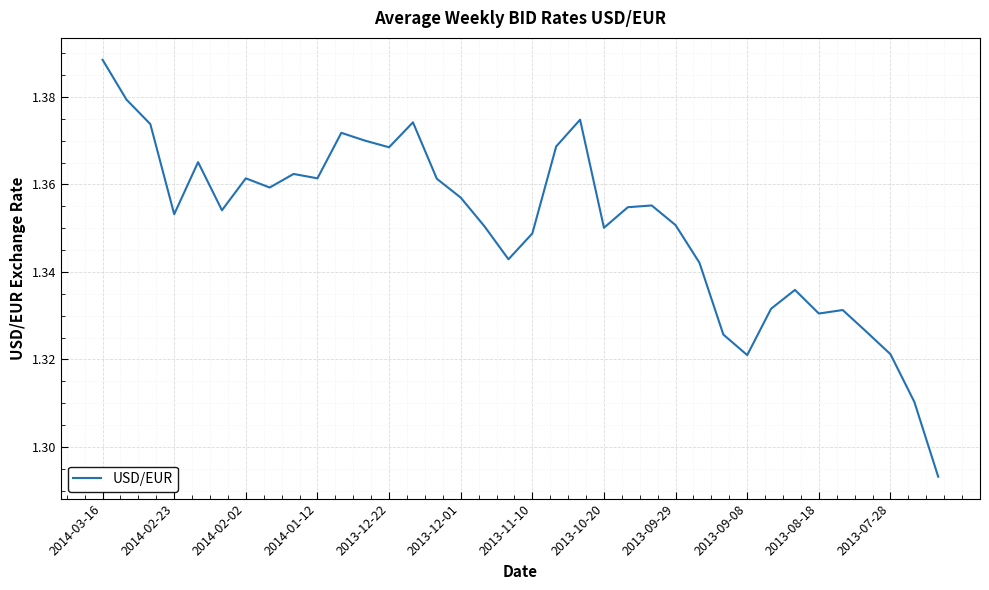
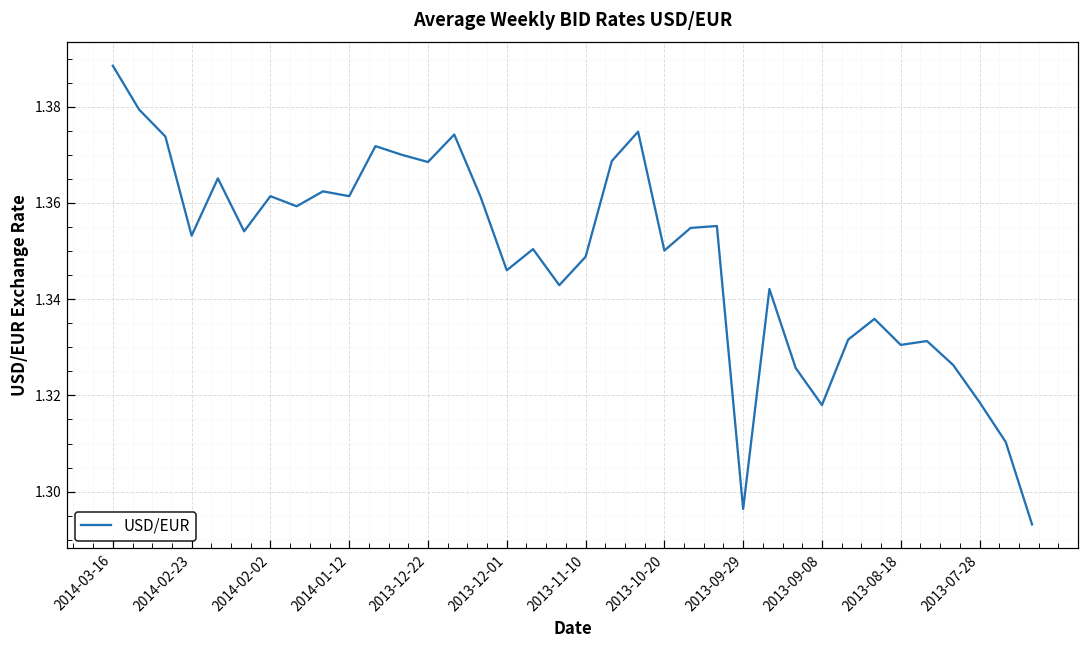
  {
    "2014-03-16": 1.389,
    "2014-02-23": 1.353,
    "2014-02-02": 1.361,
    "2014-01-12": 1.361,
    "2013-12-22": 1.369,
-   "2013-12-01": 1.357,
+   "2013-12-01": 1.346,
    "2013-11-10": 1.349,
    "2013-10-20": 1.350,
-   "2013-09-29": 1.351,
-   "2013-09-08": 1.321,
+   "2013-09-29": 1.296,
+   "2013-09-08": 1.318,
    "2013-08-18": 1.331,
-   "2013-07-28": 1.321
+   "2013-07-28": 1.319
  }
